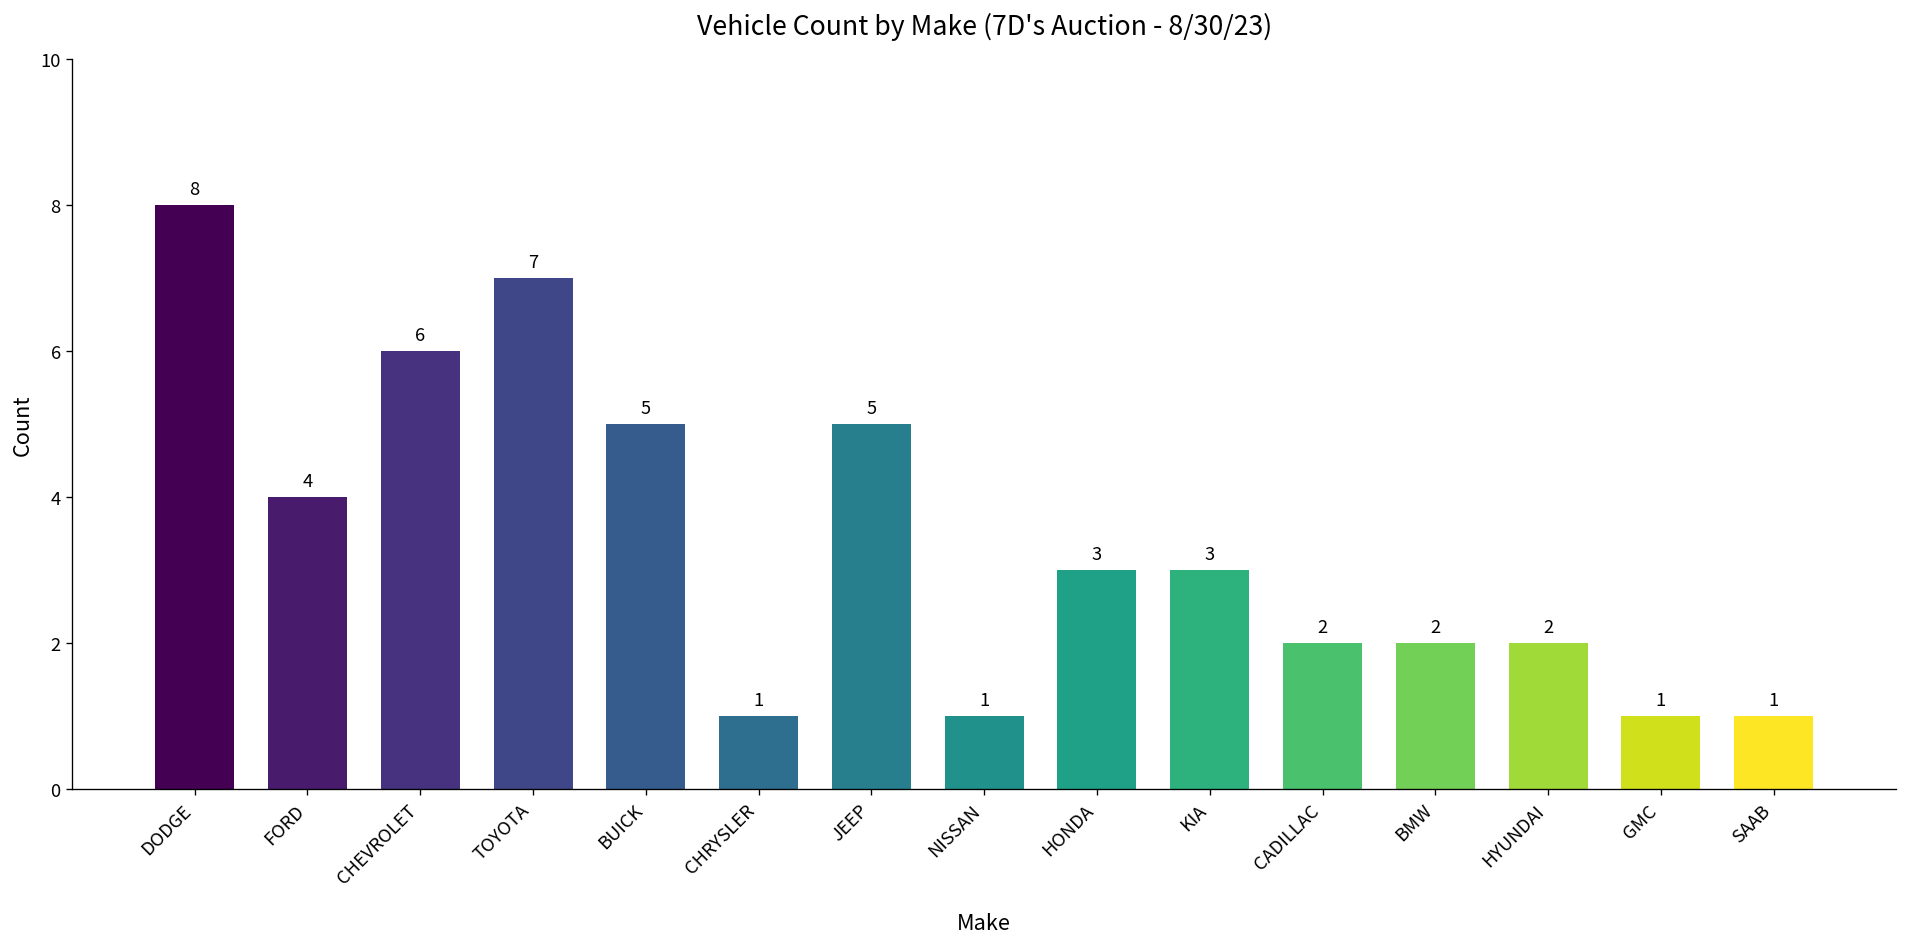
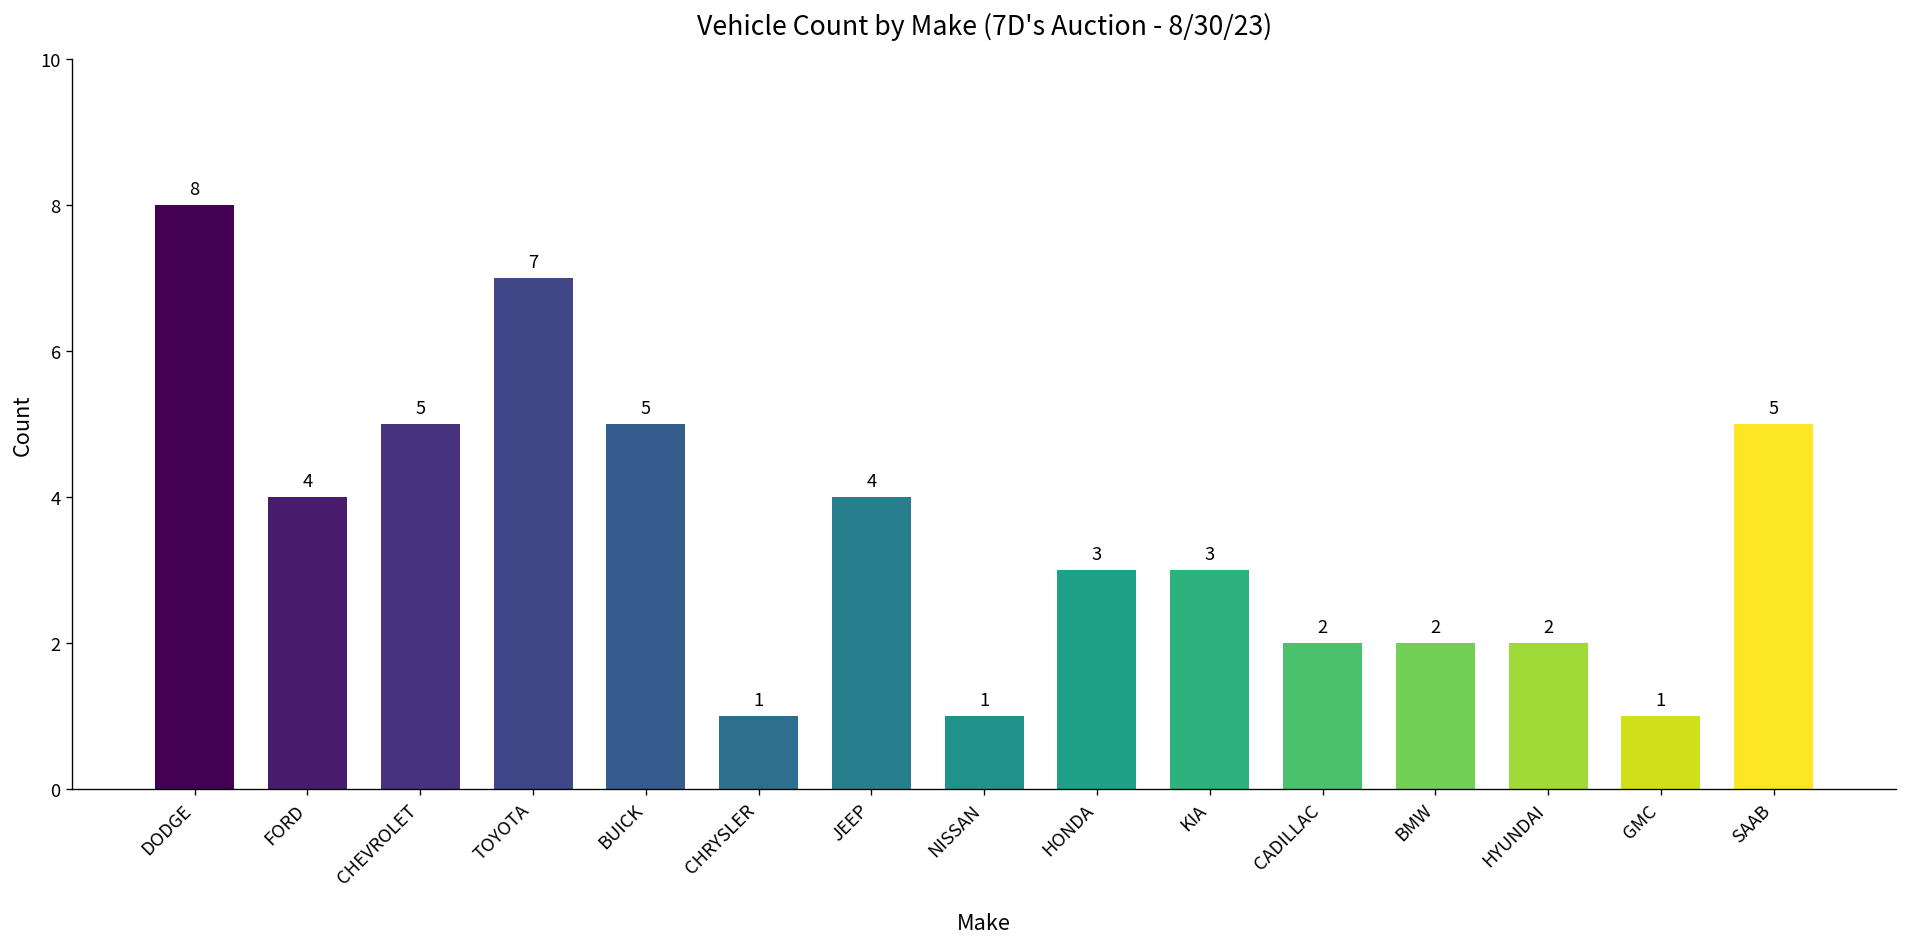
  {
    "DODGE": 8,
    "FORD": 4,
-   "CHEVROLET": 6,
+   "CHEVROLET": 5,
    "TOYOTA": 7,
    "BUICK": 5,
    "CHRYSLER": 1,
-   "JEEP": 5,
+   "JEEP": 4,
    "NISSAN": 1,
    "HONDA": 3,
    "KIA": 3,
    "CADILLAC": 2,
    "BMW": 2,
    "HYUNDAI": 2,
    "GMC": 1,
-   "SAAB": 1
+   "SAAB": 5
  }
